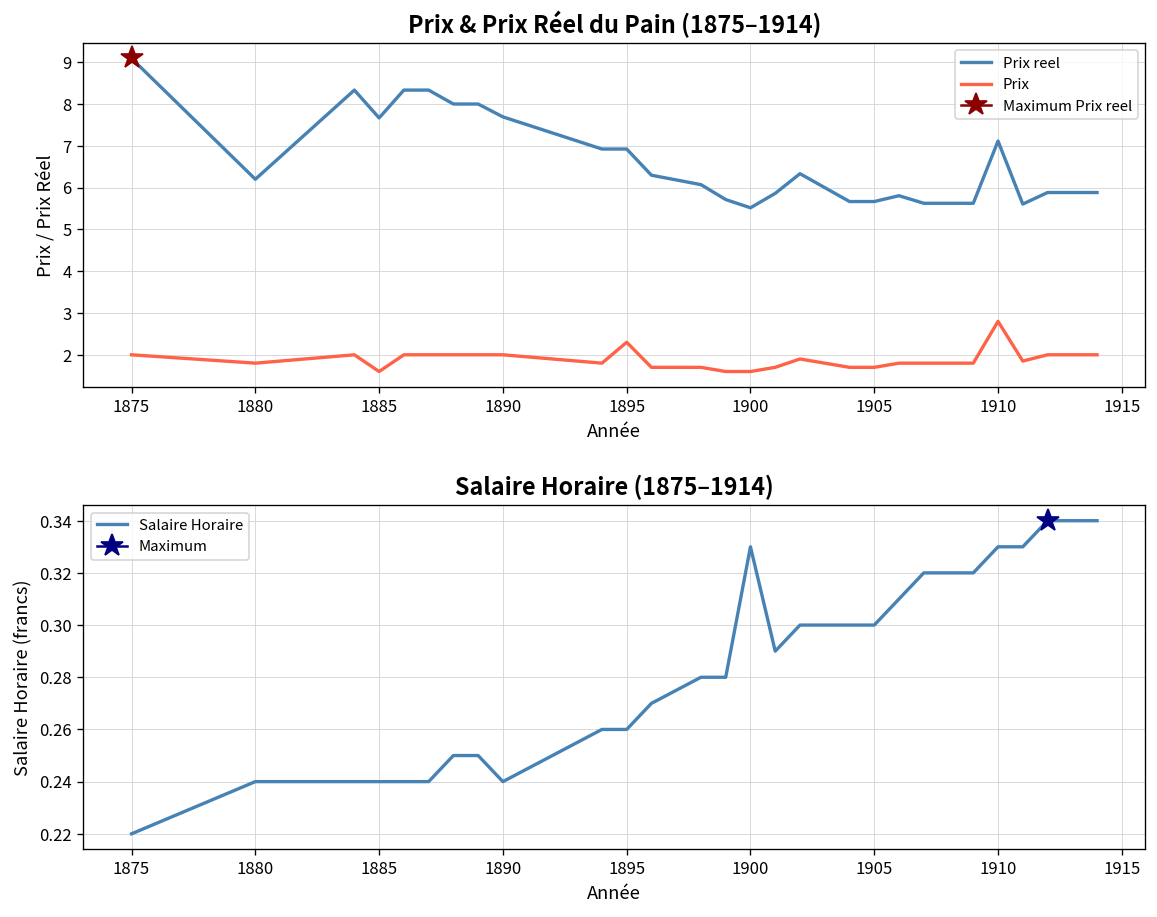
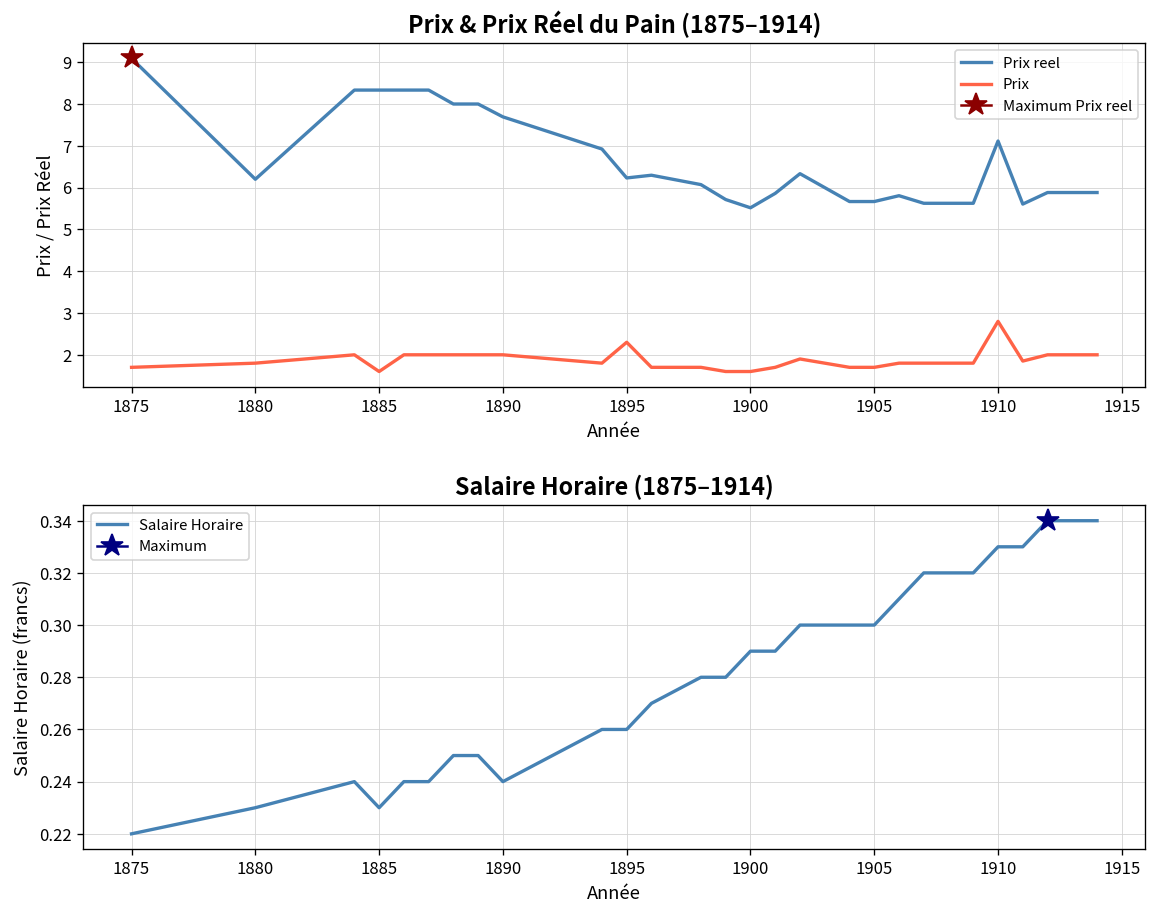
  {
    "Prix & Prix Réel du Pain (1875–1914)": {
      "Prix reel": {
        "1880": 6.2,
-       "1885": 7.7,
+       "1885": 8.3,
        "1890": 7.7,
-       "1895": 6.9,
+       "1895": 6.2,
        "1900": 5.5,
        "1905": 5.7,
        "1910": 7.1
      },
      "Prix": {
-       "1875": 2.0,
+       "1875": 1.7,
        "1880": 1.8,
        "1885": 1.6,
        "1890": 2.0,
        "1895": 2.3,
        "1900": 1.6,
        "1905": 1.7,
        "1910": 2.8
      }
    },
    "Salaire Horaire (1875–1914)": {
      "Salaire Horaire": {
        "1875": 0.22,
-       "1880": 0.24,
-       "1885": 0.24,
+       "1880": 0.23,
+       "1885": 0.23,
        "1890": 0.24,
        "1895": 0.26,
-       "1900": 0.33,
+       "1900": 0.29,
        "1905": 0.30,
        "1910": 0.33
      }
    }
  }
